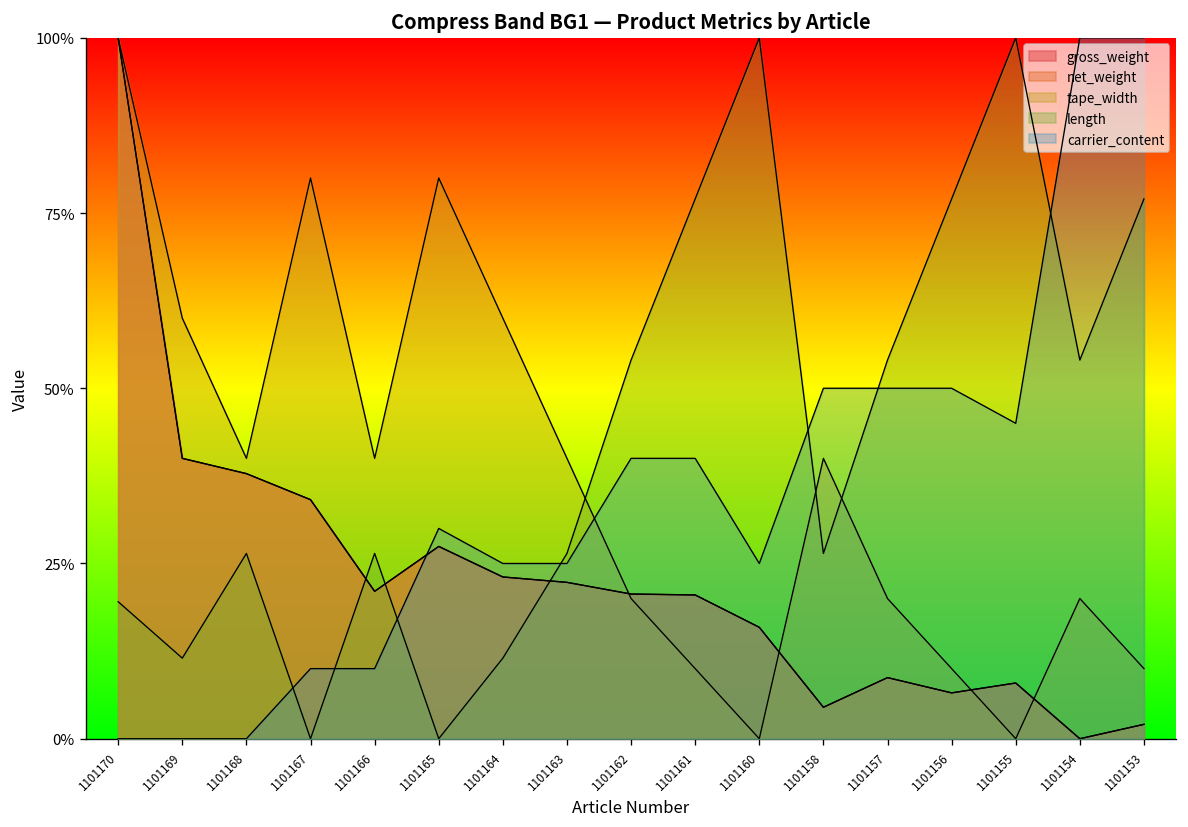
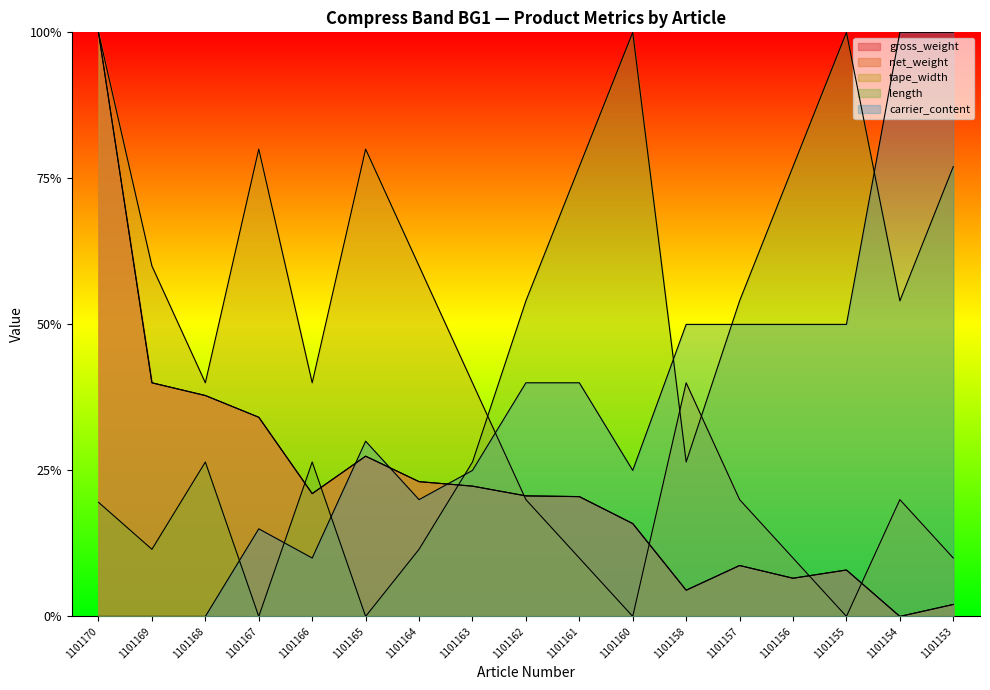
  {
    "carrier_content": {
      "1101170": "0%",
      "1101169": "0%",
      "1101168": "0%",
-     "1101167": "10%",
+     "1101167": "15%",
      "1101166": "10%",
      "1101165": "30%",
-     "1101164": "25%",
+     "1101164": "20%",
      "1101163": "25%",
      "1101162": "40%",
      "1101161": "40%",
      "1101160": "25%",
      "1101158": "50%",
      "1101157": "50%",
      "1101156": "50%",
-     "1101155": "45%",
+     "1101155": "50%",
      "1101154": "100%",
      "1101153": "100%"
    }
  }
